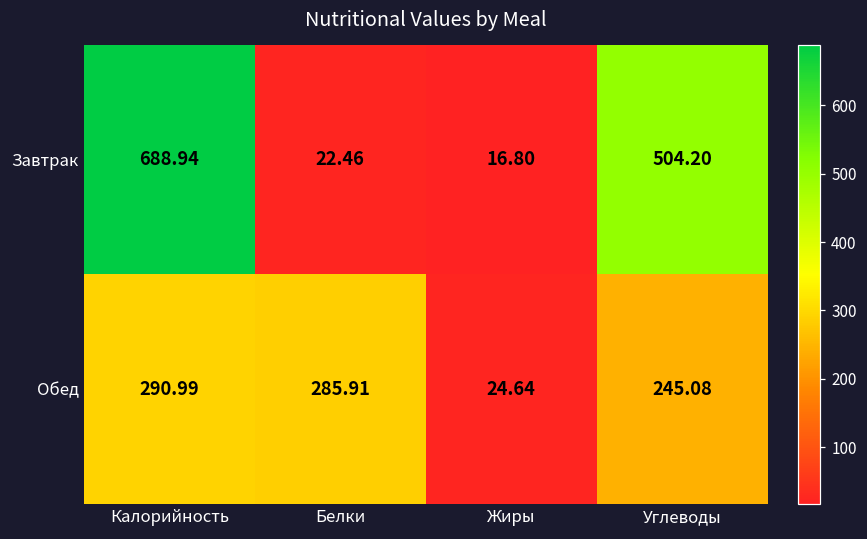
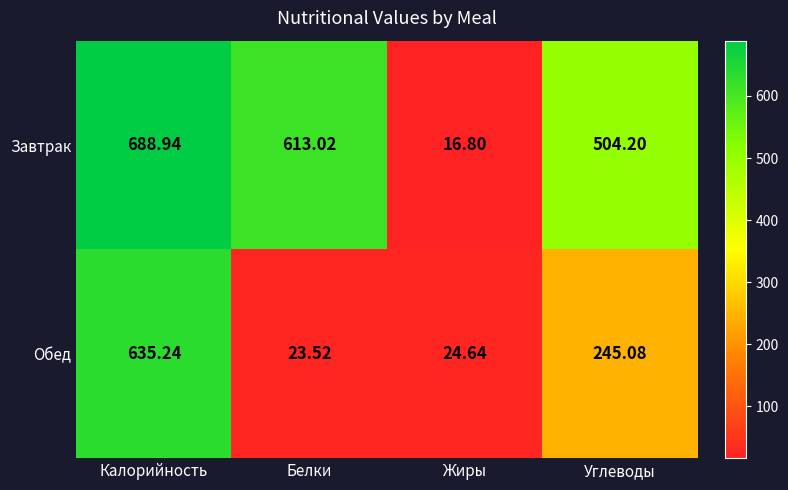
  {
    "Завтрак": {
      "Калорийность": 688.94,
-     "Белки": 22.46,
+     "Белки": 613.02,
      "Жиры": 16.80,
      "Углеводы": 504.20
    },
    "Обед": {
-     "Калорийность": 290.99,
-     "Белки": 285.91,
+     "Калорийность": 635.24,
+     "Белки": 23.52,
      "Жиры": 24.64,
      "Углеводы": 245.08
    }
  }
